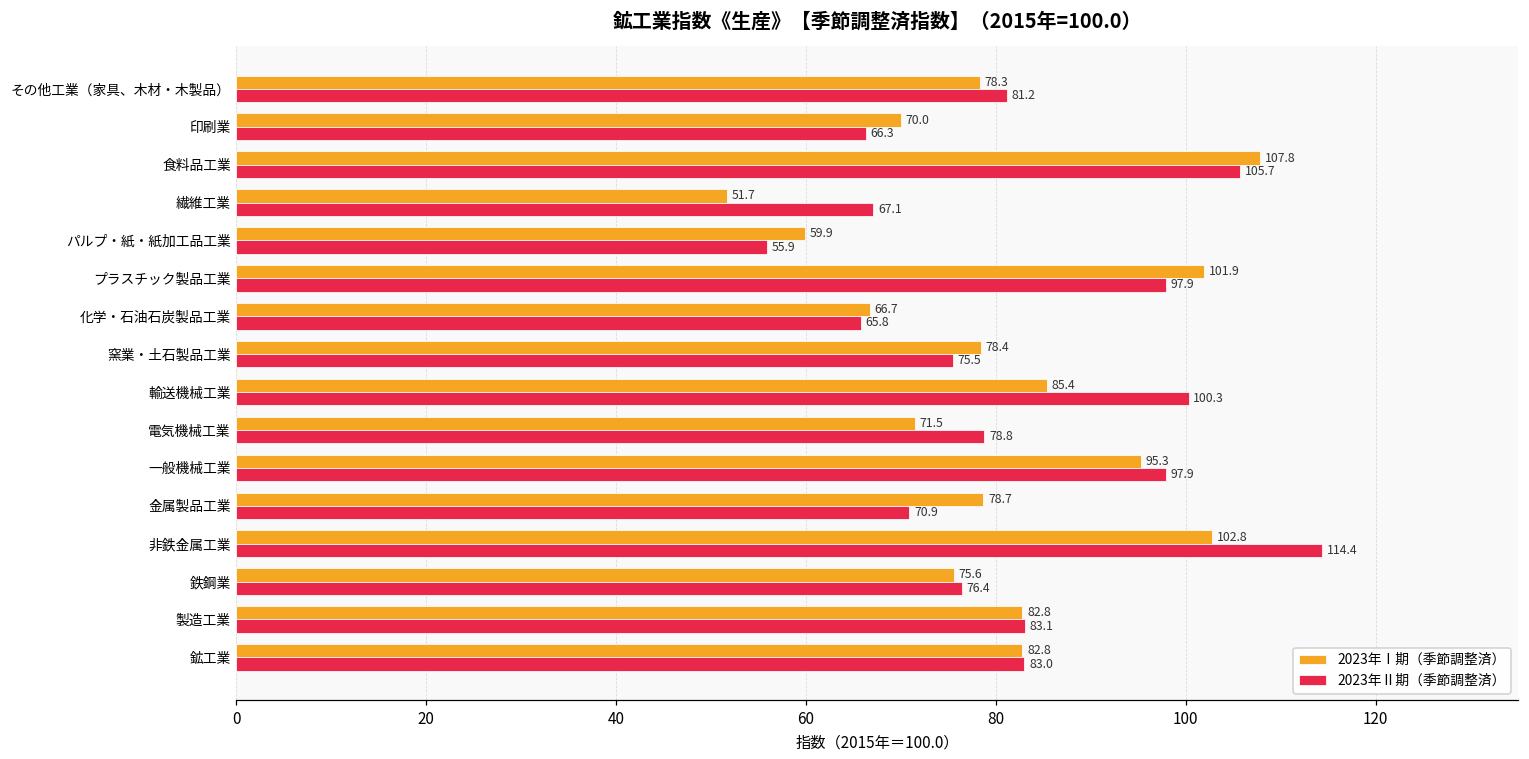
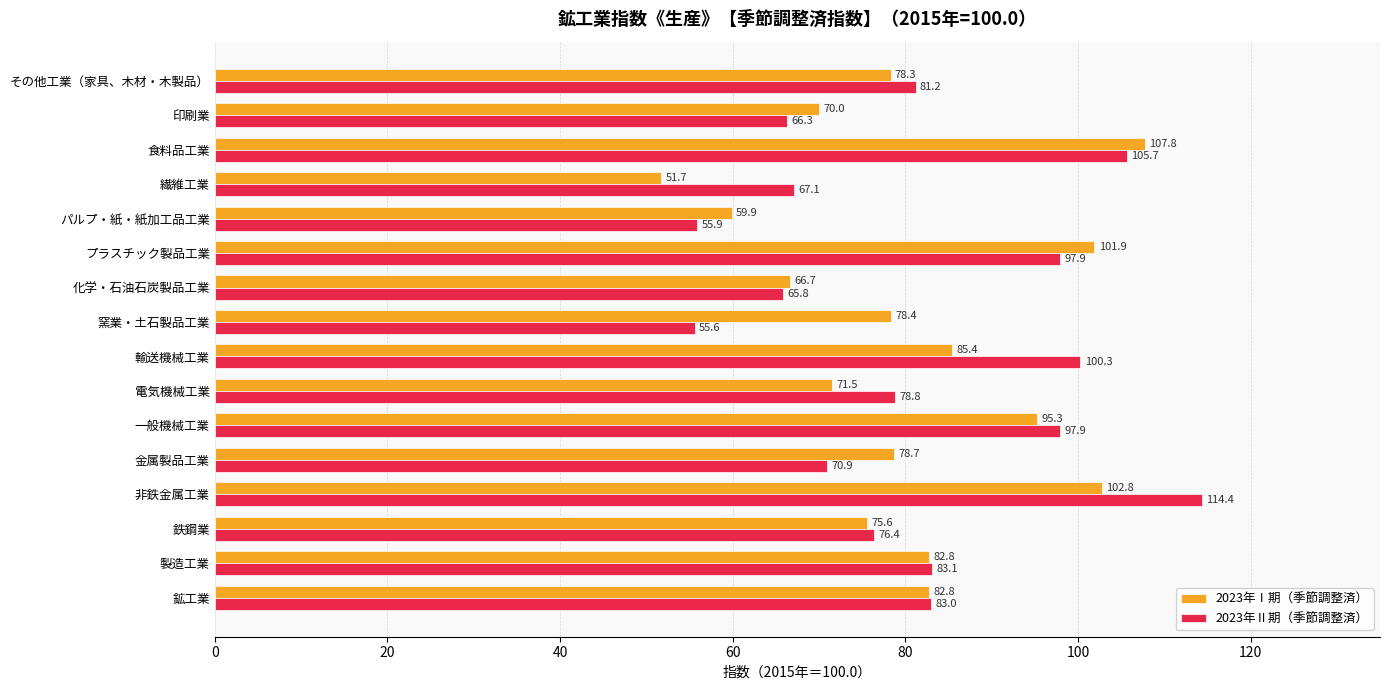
  {
    "2023年Ⅰ期（季節調整済）": {
      "その他工業（家具、木材・木製品）": 78.3,
      "印刷業": 70.0,
      "食料品工業": 107.8,
      "繊維工業": 51.7,
      "パルプ・紙・紙加工品工業": 59.9,
      "プラスチック製品工業": 101.9,
      "化学・石油石炭製品工業": 66.7,
      "窯業・土石製品工業": 78.4,
      "輸送機械工業": 85.4,
      "電気機械工業": 71.5,
      "一般機械工業": 95.3,
      "金属製品工業": 78.7,
      "非鉄金属工業": 102.8,
      "鉄鋼業": 75.6,
      "製造工業": 82.8,
      "鉱工業": 82.8
    },
    "2023年Ⅱ期（季節調整済）": {
      "その他工業（家具、木材・木製品）": 81.2,
      "印刷業": 66.3,
      "食料品工業": 105.7,
      "繊維工業": 67.1,
      "パルプ・紙・紙加工品工業": 55.9,
      "プラスチック製品工業": 97.9,
      "化学・石油石炭製品工業": 65.8,
-     "窯業・土石製品工業": 75.5,
+     "窯業・土石製品工業": 55.6,
      "輸送機械工業": 100.3,
      "電気機械工業": 78.8,
      "一般機械工業": 97.9,
      "金属製品工業": 70.9,
      "非鉄金属工業": 114.4,
      "鉄鋼業": 76.4,
      "製造工業": 83.1,
      "鉱工業": 83.0
    }
  }
